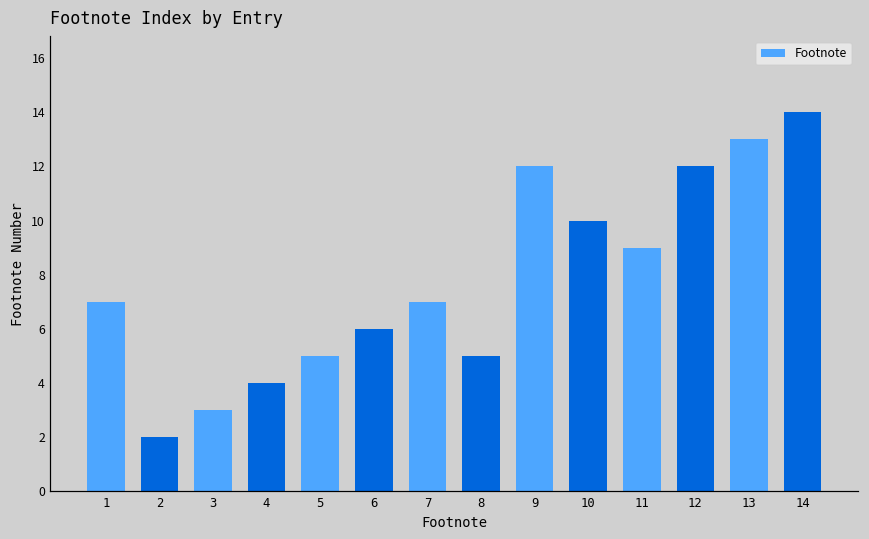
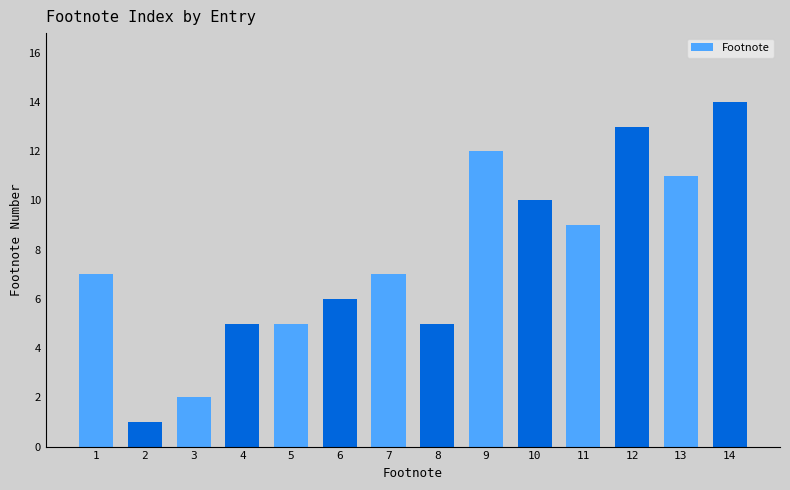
  {
    "1": 7,
-   "2": 2,
-   "3": 3,
-   "4": 4,
+   "2": 1,
+   "3": 2,
+   "4": 5,
    "5": 5,
    "6": 6,
    "7": 7,
    "8": 5,
    "9": 12,
    "10": 10,
    "11": 9,
-   "12": 12,
-   "13": 13,
+   "12": 13,
+   "13": 11,
    "14": 14
  }
